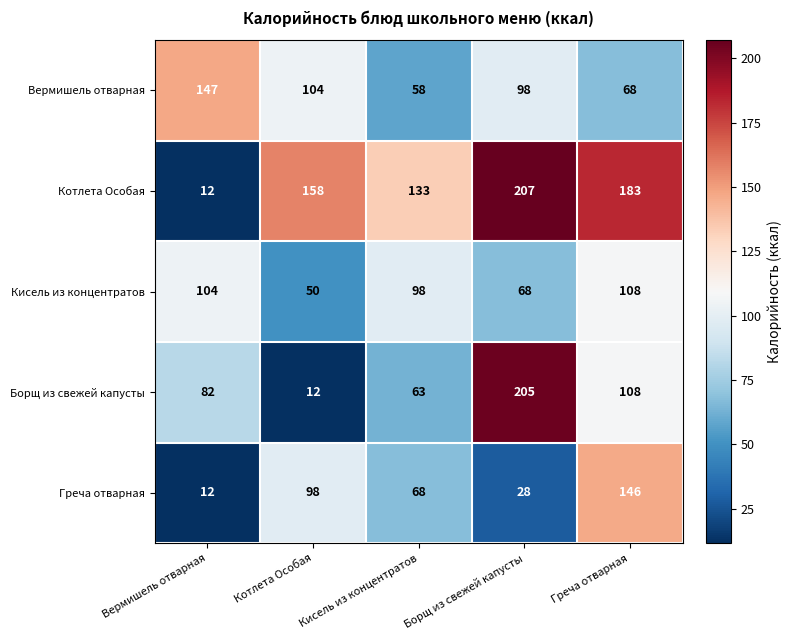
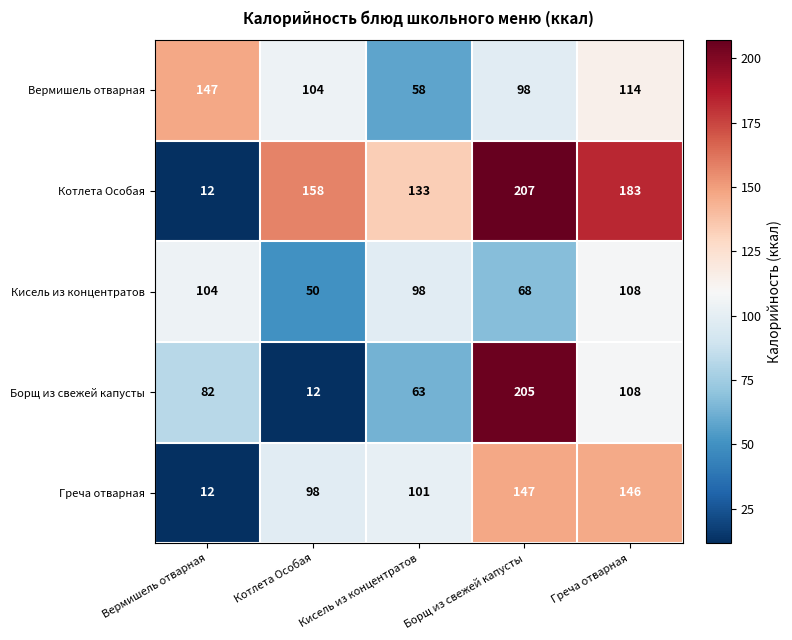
  {
    "Вермишель отварная": {
      "Вермишель отварная": 147,
      "Котлета Особая": 104,
      "Кисель из концентратов": 58,
      "Борщ из свежей капусты": 98,
-     "Греча отварная": 68
+     "Греча отварная": 114
    },
    "Котлета Особая": {
      "Вермишель отварная": 12,
      "Котлета Особая": 158,
      "Кисель из концентратов": 133,
      "Борщ из свежей капусты": 207,
      "Греча отварная": 183
    },
    "Кисель из концентратов": {
      "Вермишель отварная": 104,
      "Котлета Особая": 50,
      "Кисель из концентратов": 98,
      "Борщ из свежей капусты": 68,
      "Греча отварная": 108
    },
    "Борщ из свежей капусты": {
      "Вермишель отварная": 82,
      "Котлета Особая": 12,
      "Кисель из концентратов": 63,
      "Борщ из свежей капусты": 205,
      "Греча отварная": 108
    },
    "Греча отварная": {
      "Вермишель отварная": 12,
      "Котлета Особая": 98,
-     "Кисель из концентратов": 68,
-     "Борщ из свежей капусты": 28,
+     "Кисель из концентратов": 101,
+     "Борщ из свежей капусты": 147,
      "Греча отварная": 146
    }
  }
